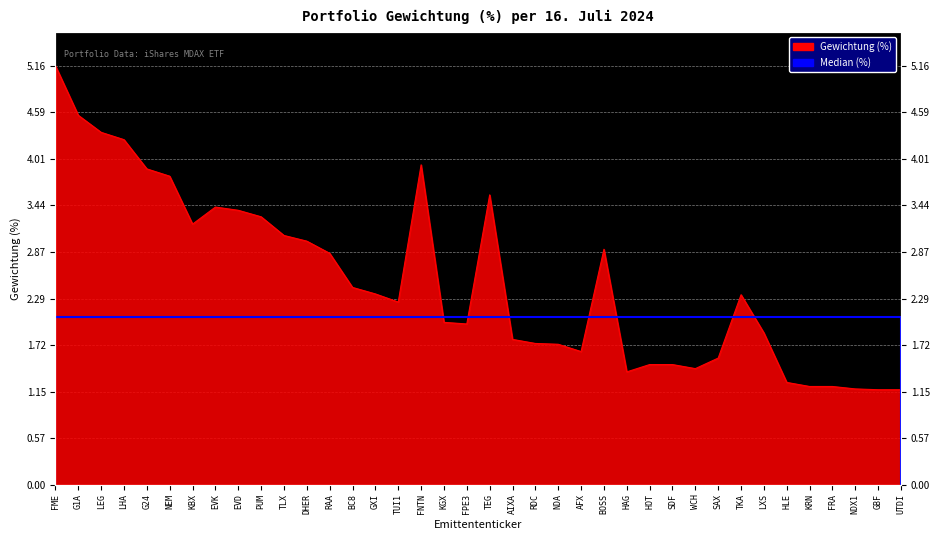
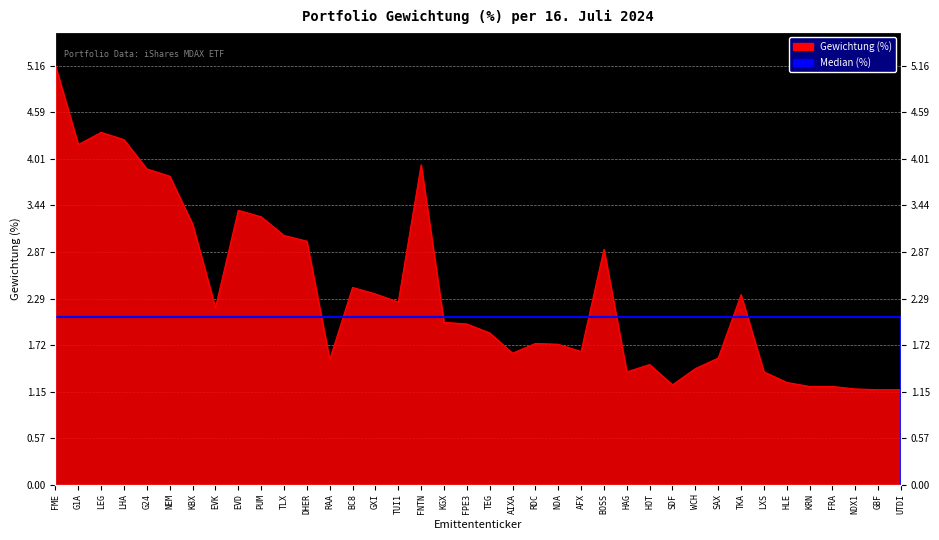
  {
    "FME": 5.2,
-   "G1A": 4.6,
+   "G1A": 4.2,
    "LEG": 4.3,
    "LHA": 4.3,
    "G24": 3.9,
    "NEM": 3.8,
    "KBX": 3.2,
-   "EVK": 3.4,
+   "EVK": 2.2,
    "EVD": 3.4,
    "PUM": 3.3,
    "TLX": 3.1,
    "DHER": 3.0,
-   "RAA": 2.9,
+   "RAA": 1.5,
    "BC8": 2.4,
    "GXI": 2.4,
    "TUI1": 2.3,
    "FNTN": 3.9,
    "KGX": 2.0,
    "FPE3": 2.0,
-   "TEG": 3.6,
-   "AIXA": 1.8,
+   "TEG": 1.9,
+   "AIXA": 1.6,
    "RDC": 1.7,
    "NDA": 1.7,
    "AFX": 1.6,
    "BOSS": 2.9,
    "HAG": 1.4,
    "HOT": 1.5,
-   "SDF": 1.5,
+   "SDF": 1.2,
    "WCH": 1.4,
    "SAX": 1.6,
    "TKA": 2.3,
-   "LXS": 1.9,
+   "LXS": 1.4,
    "HLE": 1.3,
    "KRN": 1.2,
    "FRA": 1.2,
    "NDX1": 1.2,
    "GBF": 1.2,
    "UTDI": 1.2
  }
